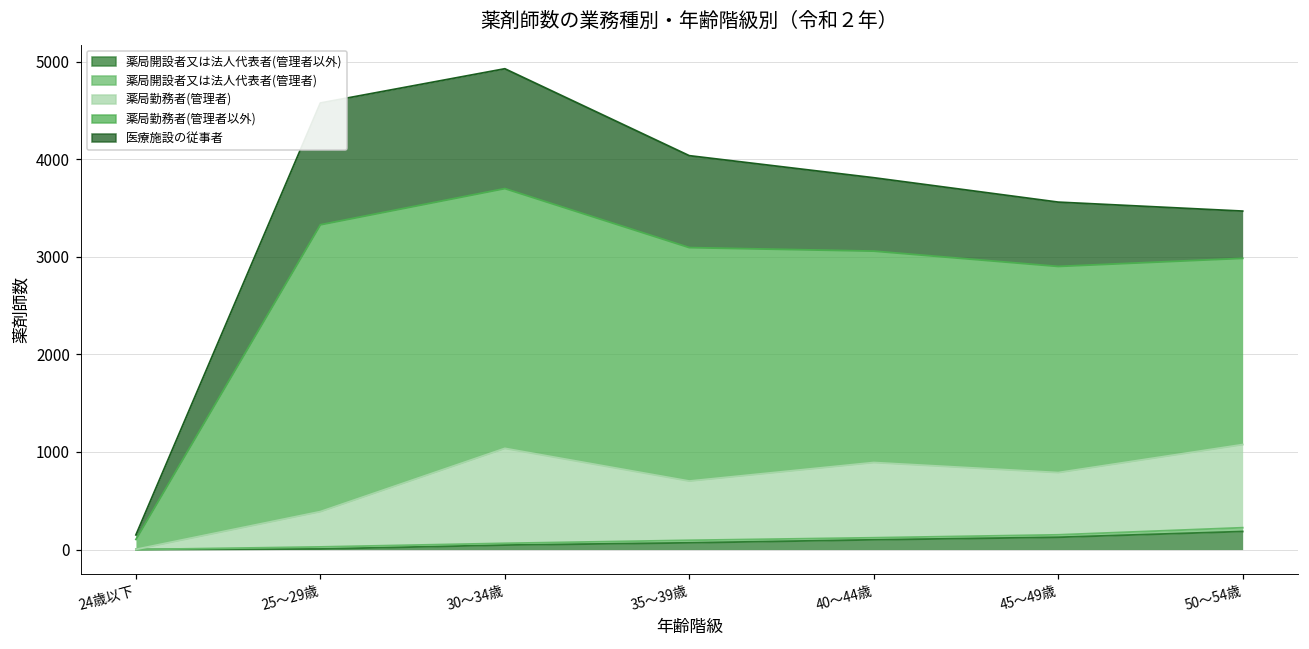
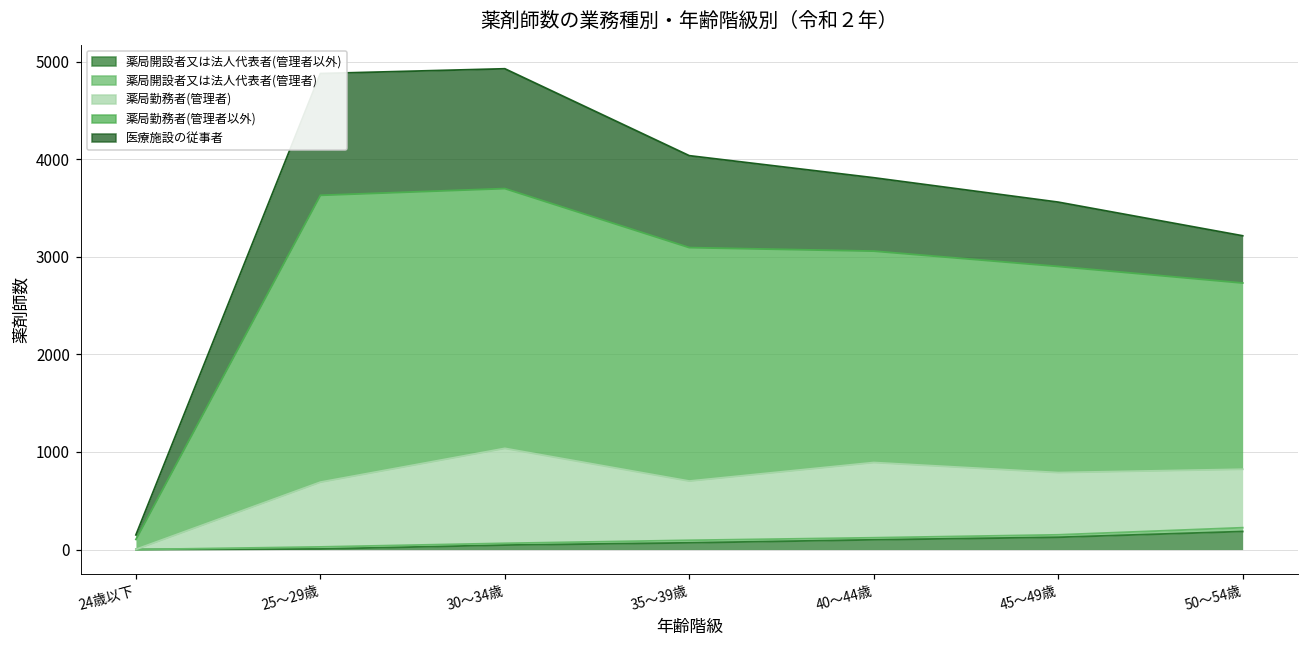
  {
    "薬局勤務者(管理者)": {
-     "25～29歳": 400,
+     "25～29歳": 700,
      "30～34歳": 1000,
      "35～39歳": 600,
      "40～44歳": 800,
      "45～49歳": 600,
-     "50～54歳": 900
+     "50～54歳": 600
    }
  }
